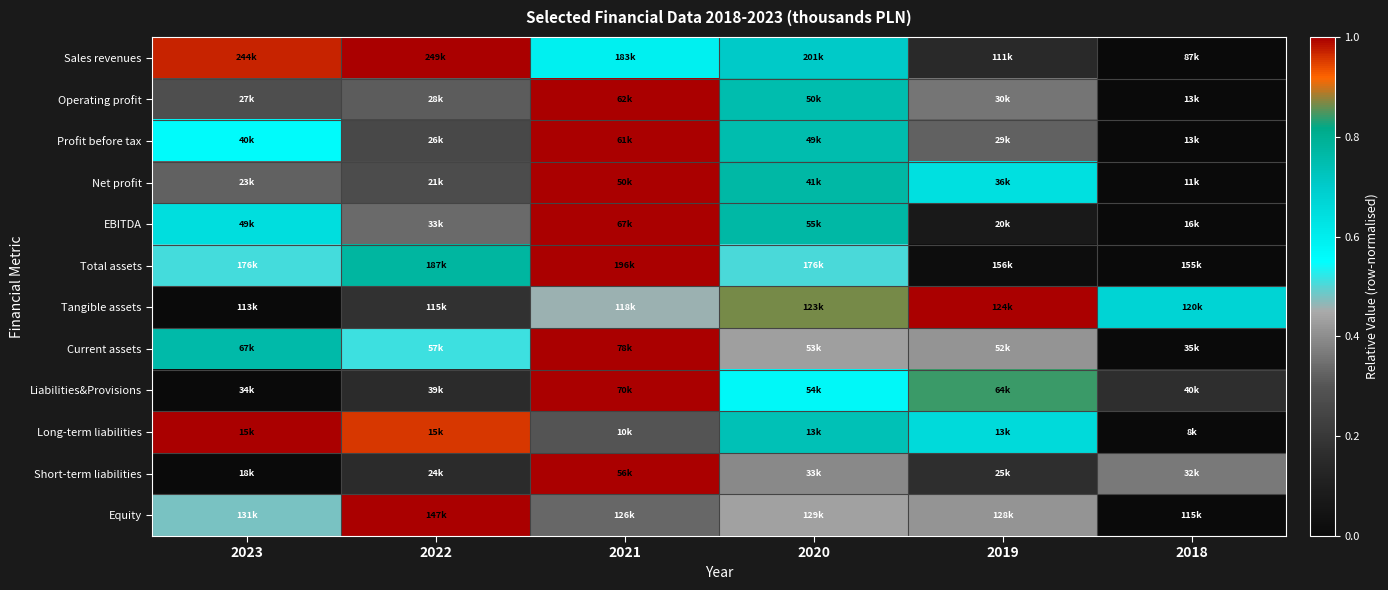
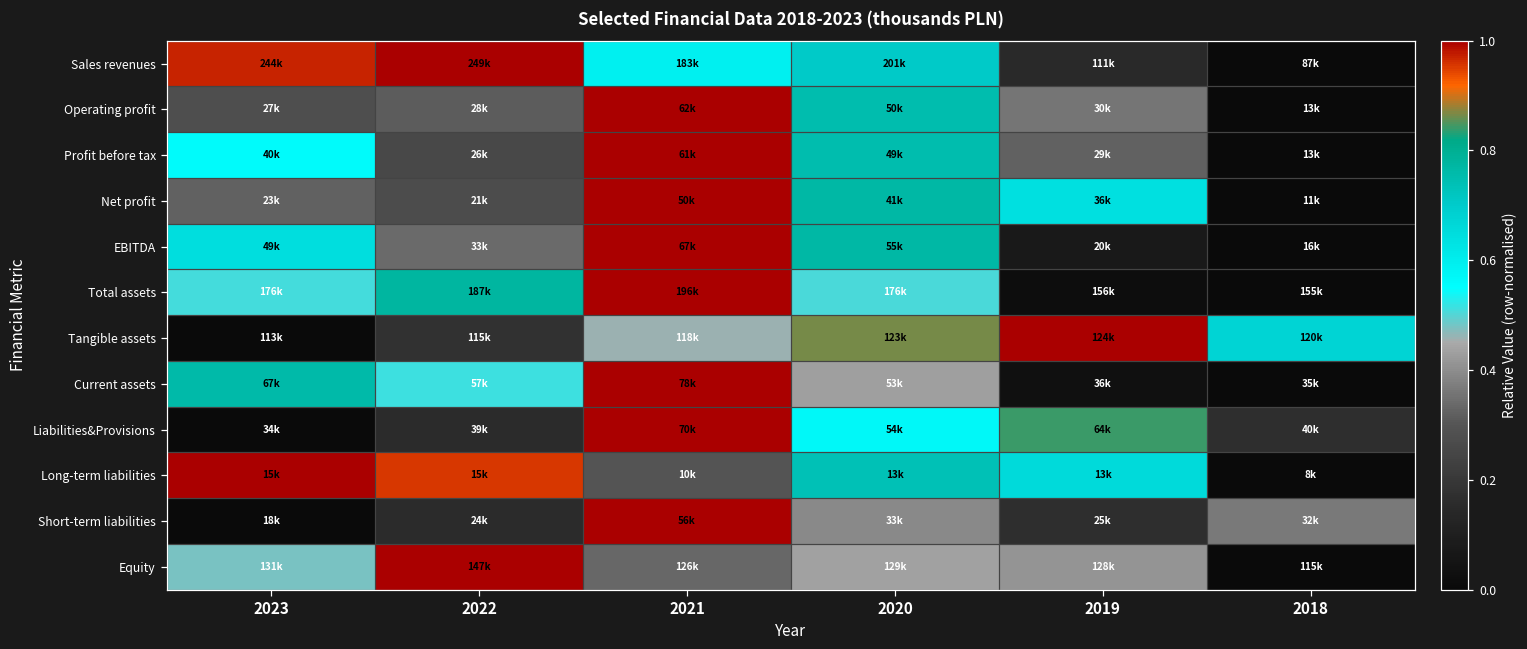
  {
    "Sales revenues": {
      "2023": "244k",
      "2022": "249k",
      "2021": "183k",
      "2020": "201k",
      "2019": "111k",
      "2018": "87k"
    },
    "Operating profit": {
      "2023": "27k",
      "2022": "28k",
      "2021": "62k",
      "2020": "50k",
      "2019": "30k",
      "2018": "13k"
    },
    "Profit before tax": {
      "2023": "40k",
      "2022": "26k",
      "2021": "61k",
      "2020": "49k",
      "2019": "29k",
      "2018": "13k"
    },
    "Net profit": {
      "2023": "23k",
      "2022": "21k",
      "2021": "50k",
      "2020": "41k",
      "2019": "36k",
      "2018": "11k"
    },
    "EBITDA": {
      "2023": "49k",
      "2022": "33k",
      "2021": "67k",
      "2020": "55k",
      "2019": "20k",
      "2018": "16k"
    },
    "Total assets": {
      "2023": "176k",
      "2022": "187k",
      "2021": "196k",
      "2020": "176k",
      "2019": "156k",
      "2018": "155k"
    },
    "Tangible assets": {
      "2023": "113k",
      "2022": "115k",
      "2021": "118k",
      "2020": "123k",
      "2019": "124k",
      "2018": "120k"
    },
    "Current assets": {
      "2023": "67k",
      "2022": "57k",
      "2021": "78k",
      "2020": "53k",
-     "2019": "52k",
+     "2019": "36k",
      "2018": "35k"
    },
    "Liabilities&Provisions": {
      "2023": "34k",
      "2022": "39k",
      "2021": "70k",
      "2020": "54k",
      "2019": "64k",
      "2018": "40k"
    },
    "Long-term liabilities": {
      "2023": "15k",
      "2022": "15k",
      "2021": "10k",
      "2020": "13k",
      "2019": "13k",
      "2018": "8k"
    },
    "Short-term liabilities": {
      "2023": "18k",
      "2022": "24k",
      "2021": "56k",
      "2020": "33k",
      "2019": "25k",
      "2018": "32k"
    },
    "Equity": {
      "2023": "131k",
      "2022": "147k",
      "2021": "126k",
      "2020": "129k",
      "2019": "128k",
      "2018": "115k"
    }
  }
